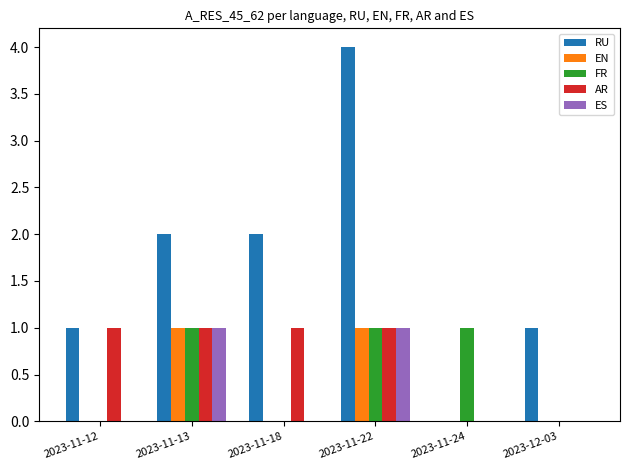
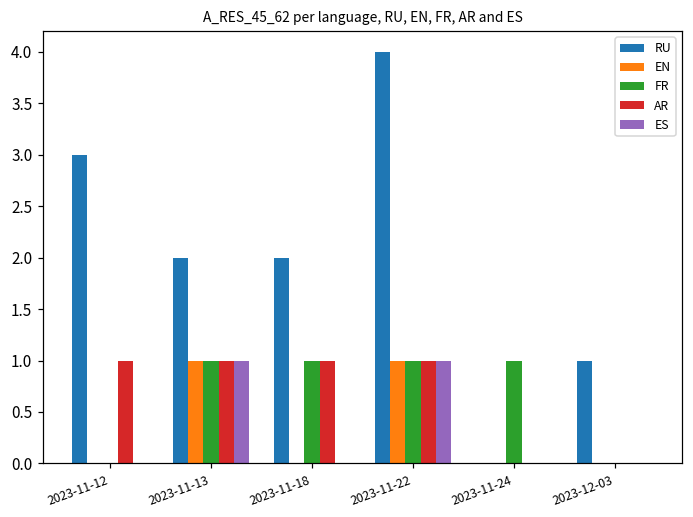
  {
    "RU": {
-     "2023-11-12": 1,
+     "2023-11-12": 3,
      "2023-11-13": 2,
      "2023-11-18": 2,
      "2023-11-22": 4,
      "2023-11-24": 0,
      "2023-12-03": 1
    },
    "EN": {
      "2023-11-12": 0,
      "2023-11-13": 1,
      "2023-11-18": 0,
      "2023-11-22": 1,
      "2023-11-24": 0,
      "2023-12-03": 0
    },
    "FR": {
      "2023-11-12": 0,
      "2023-11-13": 1,
-     "2023-11-18": 0,
+     "2023-11-18": 1,
      "2023-11-22": 1,
      "2023-11-24": 1,
      "2023-12-03": 0
    },
    "AR": {
      "2023-11-12": 1,
      "2023-11-13": 1,
      "2023-11-18": 1,
      "2023-11-22": 1,
      "2023-11-24": 0,
      "2023-12-03": 0
    },
    "ES": {
      "2023-11-12": 0,
      "2023-11-13": 1,
      "2023-11-18": 0,
      "2023-11-22": 1,
      "2023-11-24": 0,
      "2023-12-03": 0
    }
  }
